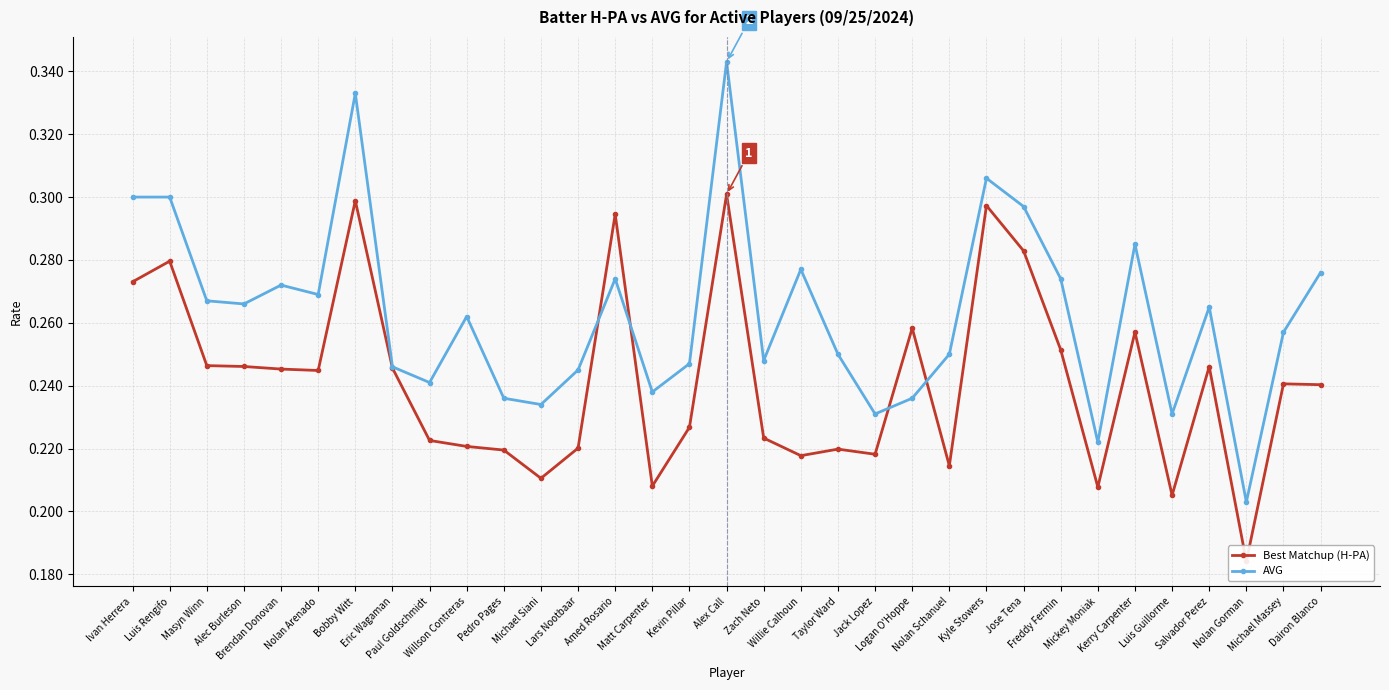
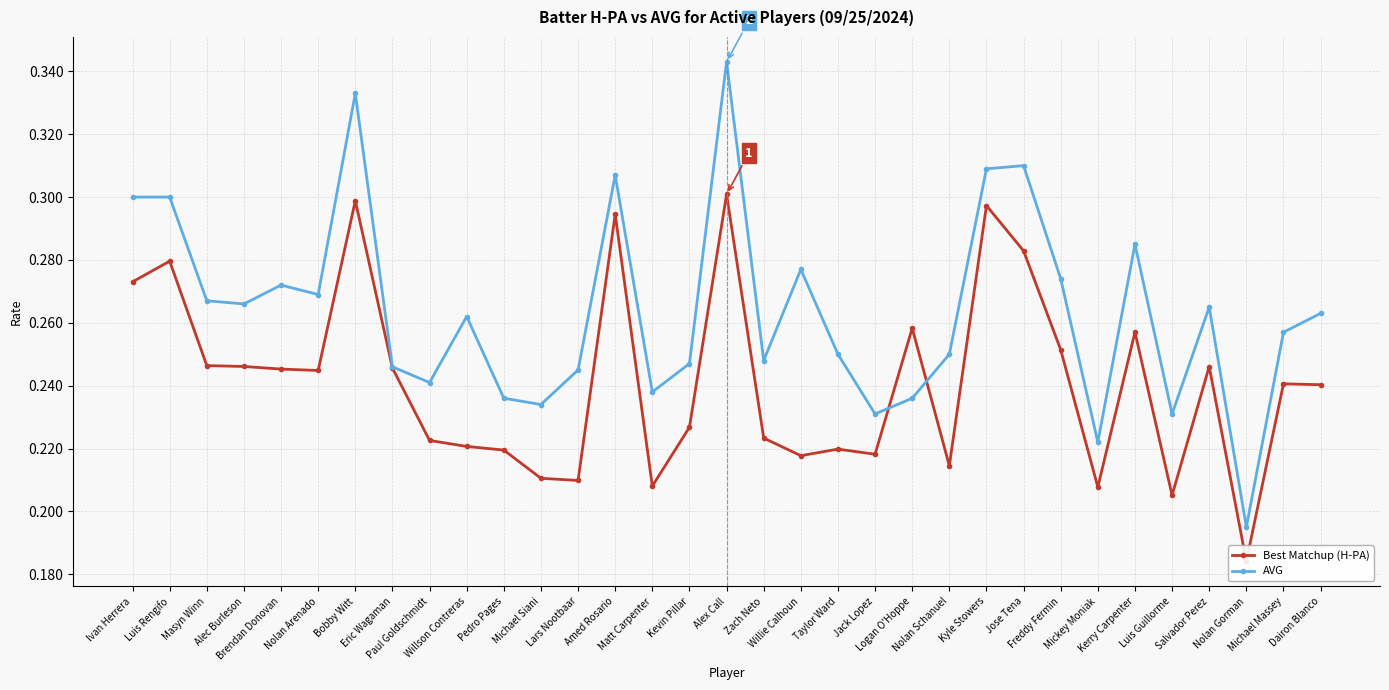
  {
    "Best Matchup (H-PA)": {
      "Ivan Herrera": 0.273,
      "Luis Rengifo": 0.280,
      "Masyn Winn": 0.246,
      "Alec Burleson": 0.246,
      "Brendan Donovan": 0.245,
      "Nolan Arenado": 0.245,
      "Bobby Witt": 0.299,
      "Paul Goldschmidt": 0.223,
      "Willson Contreras": 0.221,
      "Pedro Pages": 0.220,
      "Michael Siani": 0.211,
-     "Lars Nootbaar": 0.220,
+     "Lars Nootbaar": 0.210,
      "Amed Rosario": 0.295,
      "Matt Carpenter": 0.208,
      "Kevin Pillar": 0.227,
      "Alex Call": 0.301,
      "Zach Neto": 0.223,
      "Willie Calhoun": 0.218,
      "Taylor Ward": 0.220,
      "Jack Lopez": 0.218,
      "Logan O'Hoppe": 0.258,
      "Nolan Schanuel": 0.215,
      "Kyle Stowers": 0.297,
      "Jose Tena": 0.283,
      "Freddy Fermin": 0.251,
      "Mickey Moniak": 0.208,
      "Kerry Carpenter": 0.257,
      "Luis Guillorme": 0.205,
      "Salvador Perez": 0.246,
      "Michael Massey": 0.241,
      "Dairon Blanco": 0.240
    },
    "AVG": {
      "Ivan Herrera": 0.300,
      "Luis Rengifo": 0.300,
      "Masyn Winn": 0.267,
      "Alec Burleson": 0.266,
      "Brendan Donovan": 0.272,
      "Nolan Arenado": 0.269,
      "Bobby Witt": 0.333,
      "Paul Goldschmidt": 0.241,
      "Willson Contreras": 0.262,
      "Pedro Pages": 0.236,
      "Michael Siani": 0.234,
      "Lars Nootbaar": 0.245,
-     "Amed Rosario": 0.274,
+     "Amed Rosario": 0.307,
      "Matt Carpenter": 0.238,
      "Kevin Pillar": 0.247,
      "Alex Call": 0.343,
      "Zach Neto": 0.248,
      "Willie Calhoun": 0.277,
      "Taylor Ward": 0.250,
      "Jack Lopez": 0.231,
      "Logan O'Hoppe": 0.236,
      "Nolan Schanuel": 0.250,
-     "Kyle Stowers": 0.306,
-     "Jose Tena": 0.297,
+     "Kyle Stowers": 0.309,
+     "Jose Tena": 0.310,
      "Freddy Fermin": 0.274,
      "Mickey Moniak": 0.222,
      "Kerry Carpenter": 0.285,
      "Luis Guillorme": 0.231,
      "Salvador Perez": 0.265,
-     "Nolan Gorman": 0.203,
+     "Nolan Gorman": 0.195,
      "Michael Massey": 0.257,
-     "Dairon Blanco": 0.276
+     "Dairon Blanco": 0.263
    }
  }
